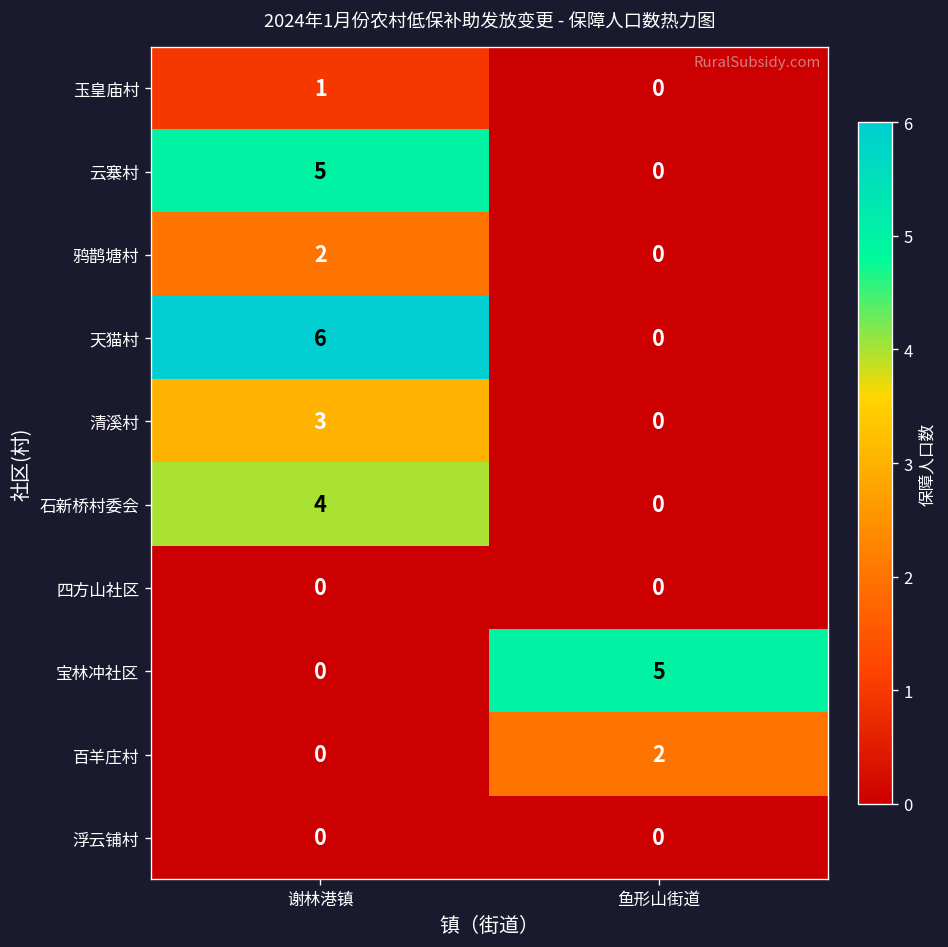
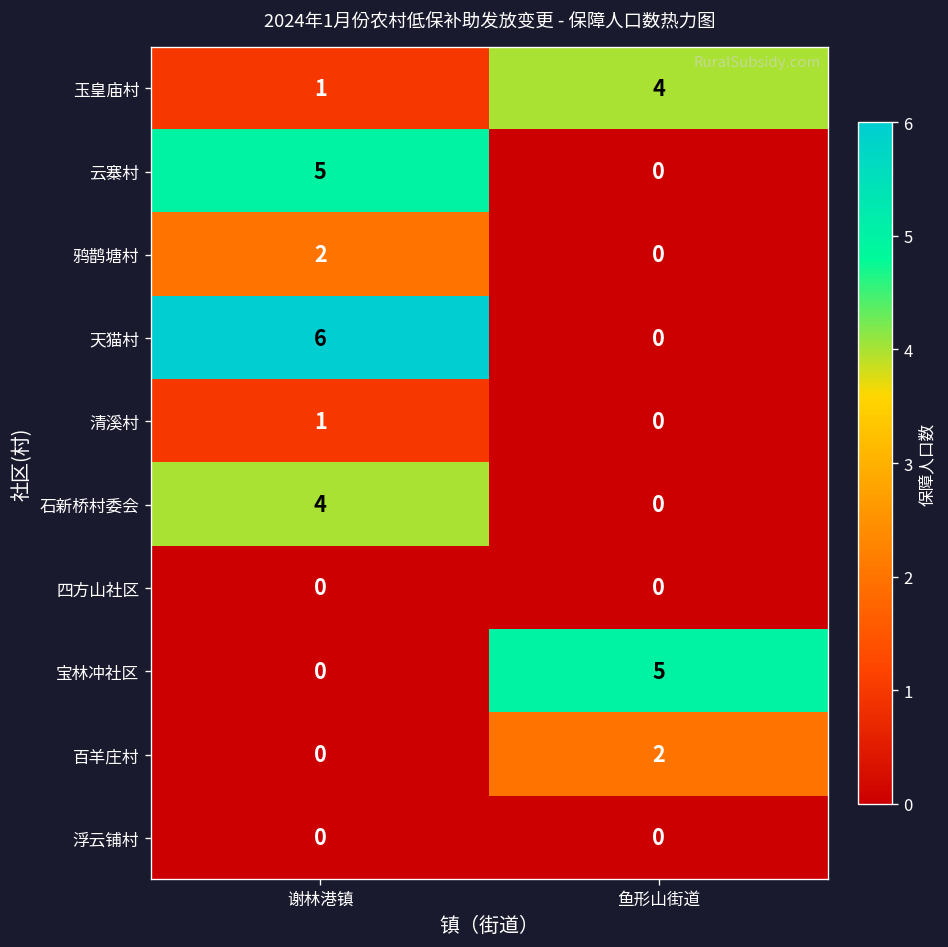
  {
    "玉皇庙村": {
      "谢林港镇": 1,
-     "鱼形山街道": 0
+     "鱼形山街道": 4
    },
    "云寨村": {
      "谢林港镇": 5,
      "鱼形山街道": 0
    },
    "鸦鹊塘村": {
      "谢林港镇": 2,
      "鱼形山街道": 0
    },
    "天猫村": {
      "谢林港镇": 6,
      "鱼形山街道": 0
    },
    "清溪村": {
-     "谢林港镇": 3,
+     "谢林港镇": 1,
      "鱼形山街道": 0
    },
    "石新桥村委会": {
      "谢林港镇": 4,
      "鱼形山街道": 0
    },
    "四方山社区": {
      "谢林港镇": 0,
      "鱼形山街道": 0
    },
    "宝林冲社区": {
      "谢林港镇": 0,
      "鱼形山街道": 5
    },
    "百羊庄村": {
      "谢林港镇": 0,
      "鱼形山街道": 2
    },
    "浮云铺村": {
      "谢林港镇": 0,
      "鱼形山街道": 0
    }
  }
